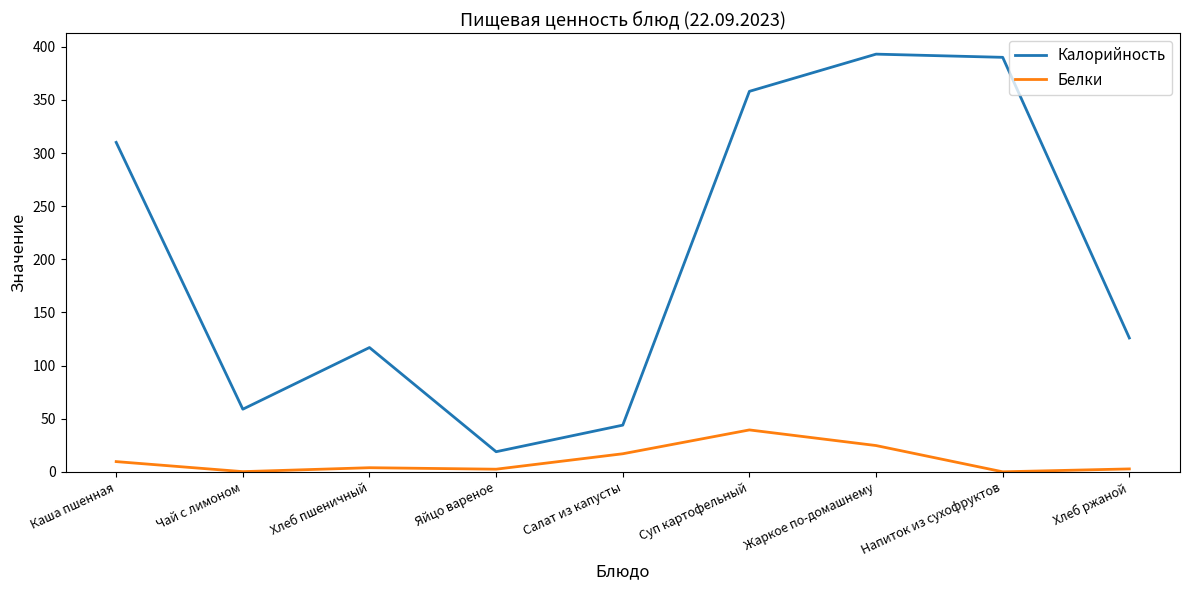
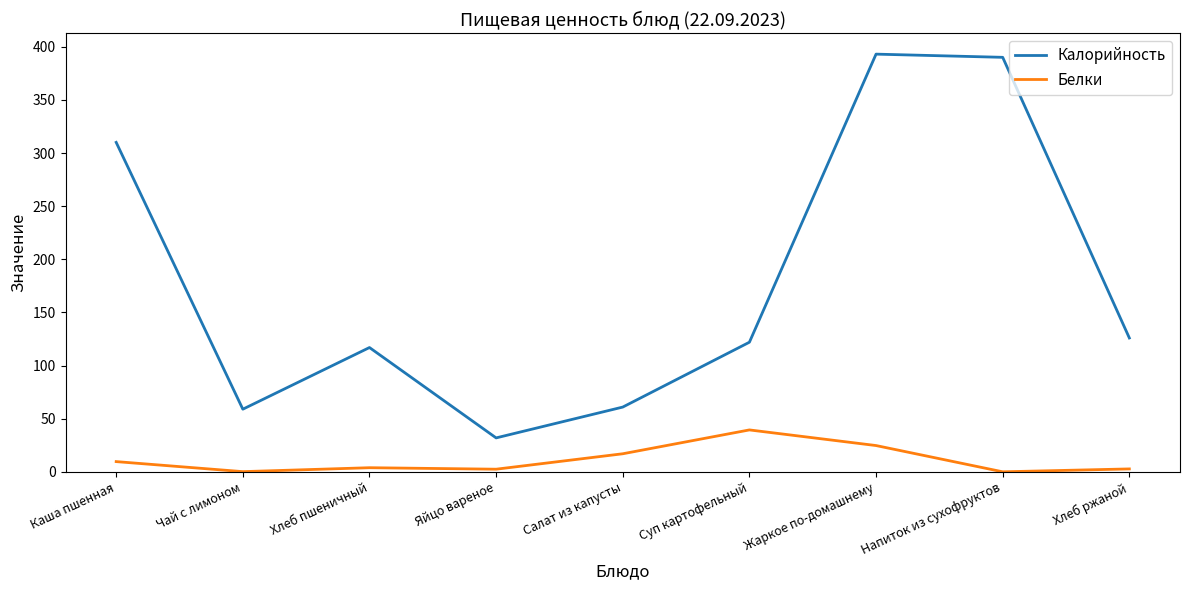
  {
    "Калорийность": {
      "Каша пшенная": 310,
      "Чай с лимоном": 59,
      "Хлеб пшеничный": 117,
-     "Яйцо вареное": 19,
-     "Салат из капусты": 44,
-     "Суп картофельный": 358,
+     "Яйцо вареное": 32,
+     "Салат из капусты": 61,
+     "Суп картофельный": 122,
      "Жаркое по-домашнему": 393,
      "Напиток из сухофруктов": 390,
      "Хлеб ржаной": 126
    },
    "Белки": {
      "Каша пшенная": 10,
      "Чай с лимоном": 0,
      "Хлеб пшеничный": 4,
      "Яйцо вареное": 3,
      "Салат из капусты": 17,
      "Суп картофельный": 40,
      "Жаркое по-домашнему": 25,
      "Напиток из сухофруктов": 0,
      "Хлеб ржаной": 3
    }
  }
